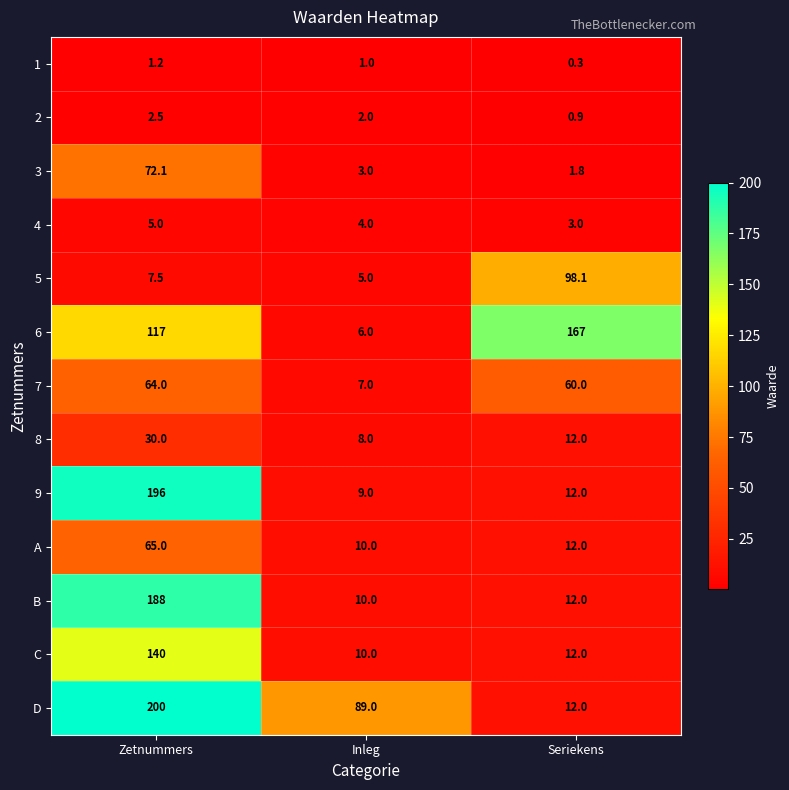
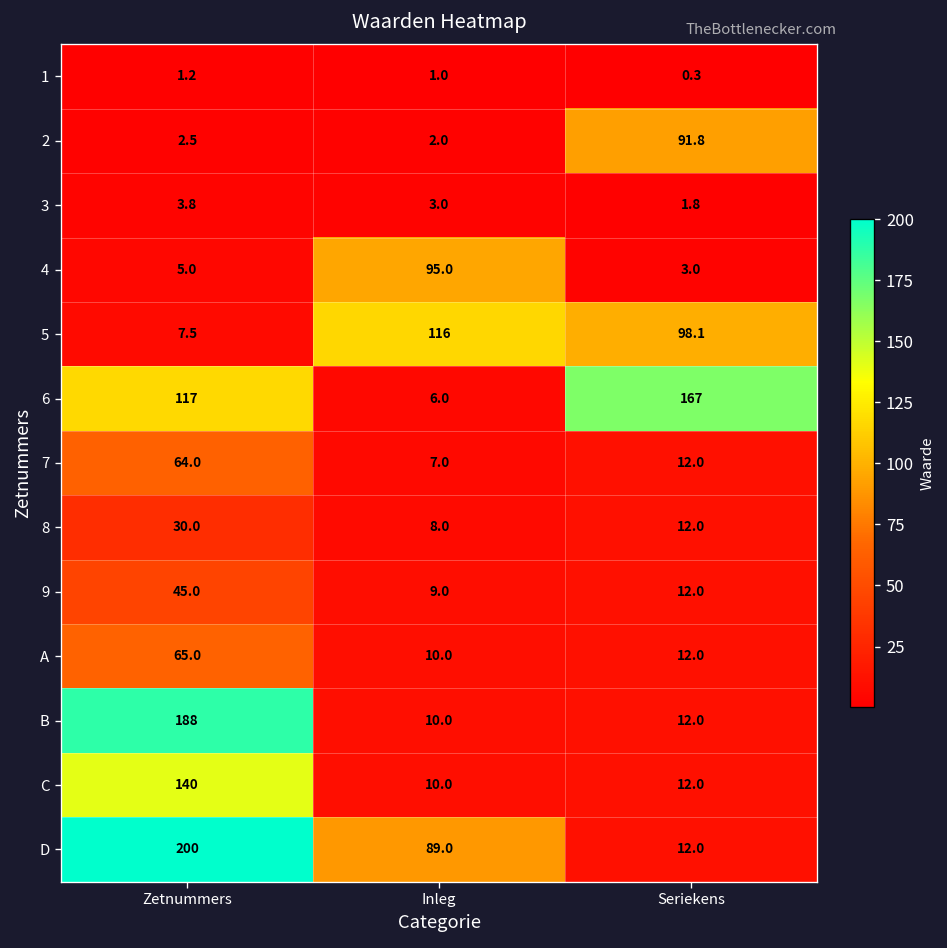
  {
    "1": {
      "Zetnummers": 1.2,
      "Inleg": 1.0,
      "Seriekens": 0.3
    },
    "2": {
      "Zetnummers": 2.5,
      "Inleg": 2.0,
-     "Seriekens": 0.9
+     "Seriekens": 91.8
    },
    "3": {
-     "Zetnummers": 72.1,
+     "Zetnummers": 3.8,
      "Inleg": 3.0,
      "Seriekens": 1.8
    },
    "4": {
      "Zetnummers": 5.0,
-     "Inleg": 4.0,
+     "Inleg": 95.0,
      "Seriekens": 3.0
    },
    "5": {
      "Zetnummers": 7.5,
-     "Inleg": 5.0,
+     "Inleg": 116,
      "Seriekens": 98.1
    },
    "6": {
      "Zetnummers": 117,
      "Inleg": 6.0,
      "Seriekens": 167
    },
    "7": {
      "Zetnummers": 64.0,
      "Inleg": 7.0,
-     "Seriekens": 60.0
+     "Seriekens": 12.0
    },
    "8": {
      "Zetnummers": 30.0,
      "Inleg": 8.0,
      "Seriekens": 12.0
    },
    "9": {
-     "Zetnummers": 196,
+     "Zetnummers": 45.0,
      "Inleg": 9.0,
      "Seriekens": 12.0
    },
    "A": {
      "Zetnummers": 65.0,
      "Inleg": 10.0,
      "Seriekens": 12.0
    },
    "B": {
      "Zetnummers": 188,
      "Inleg": 10.0,
      "Seriekens": 12.0
    },
    "C": {
      "Zetnummers": 140,
      "Inleg": 10.0,
      "Seriekens": 12.0
    },
    "D": {
      "Zetnummers": 200,
      "Inleg": 89.0,
      "Seriekens": 12.0
    }
  }
